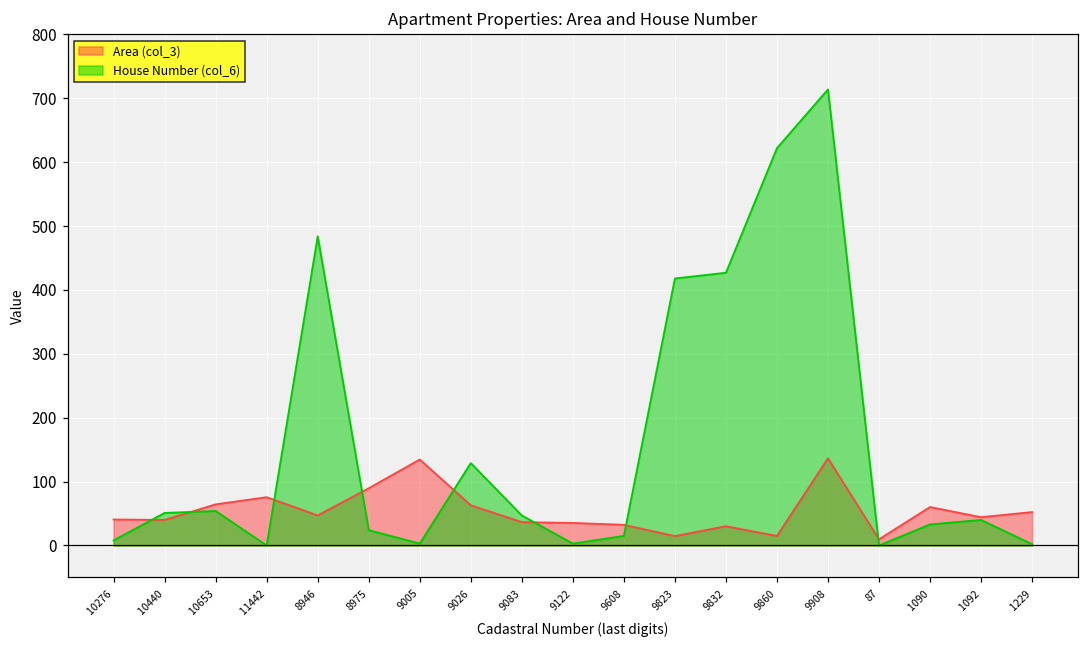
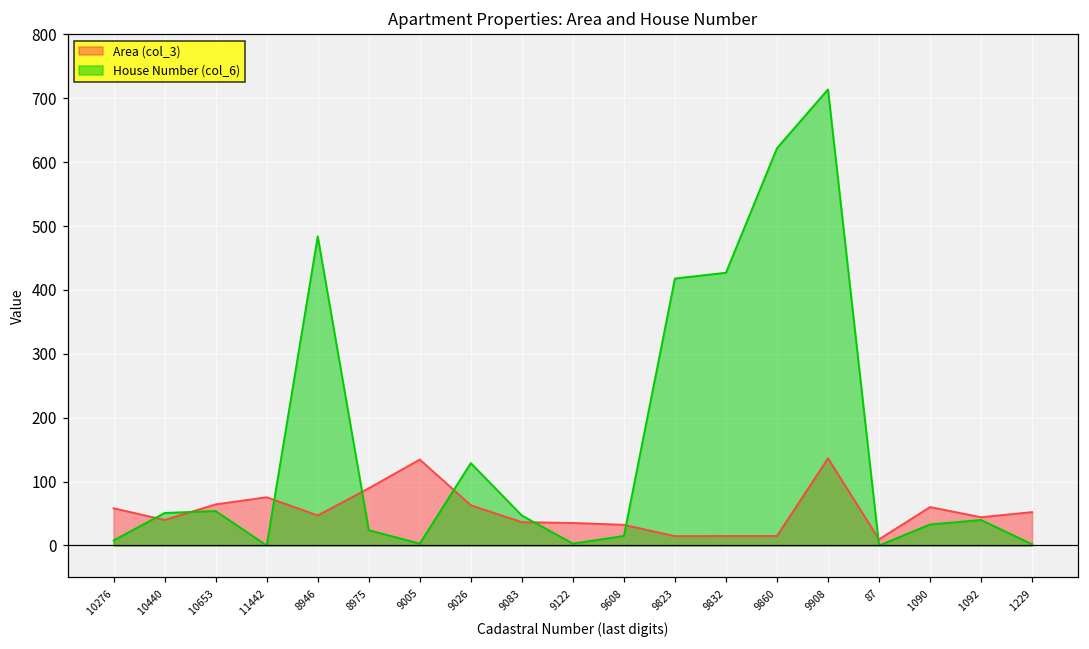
  {
    "Area (col_3)": {
-     "10276": 40,
+     "10276": 60,
      "10440": 40,
      "10653": 60,
      "11442": 80,
      "8946": 50,
      "8975": 90,
      "9005": 130,
      "9026": 60,
      "9083": 40,
      "9122": 40,
      "9608": 30,
      "9823": 10,
-     "9832": 30,
+     "9832": 10,
      "9860": 10,
      "9908": 140,
      "87": 10,
      "1090": 60,
      "1229": 50
    },
    "House Number (col_6)": {
      "10276": 10,
      "10440": 50,
      "10653": 50,
      "11442": 0,
      "8946": 480,
      "8975": 20,
      "9005": 0,
      "9026": 130,
      "9083": 50,
      "9122": 0,
      "9608": 20,
      "9823": 420,
      "9832": 430,
      "9860": 620,
      "9908": 710,
      "87": 0,
      "1090": 30,
      "1229": 0
    }
  }
